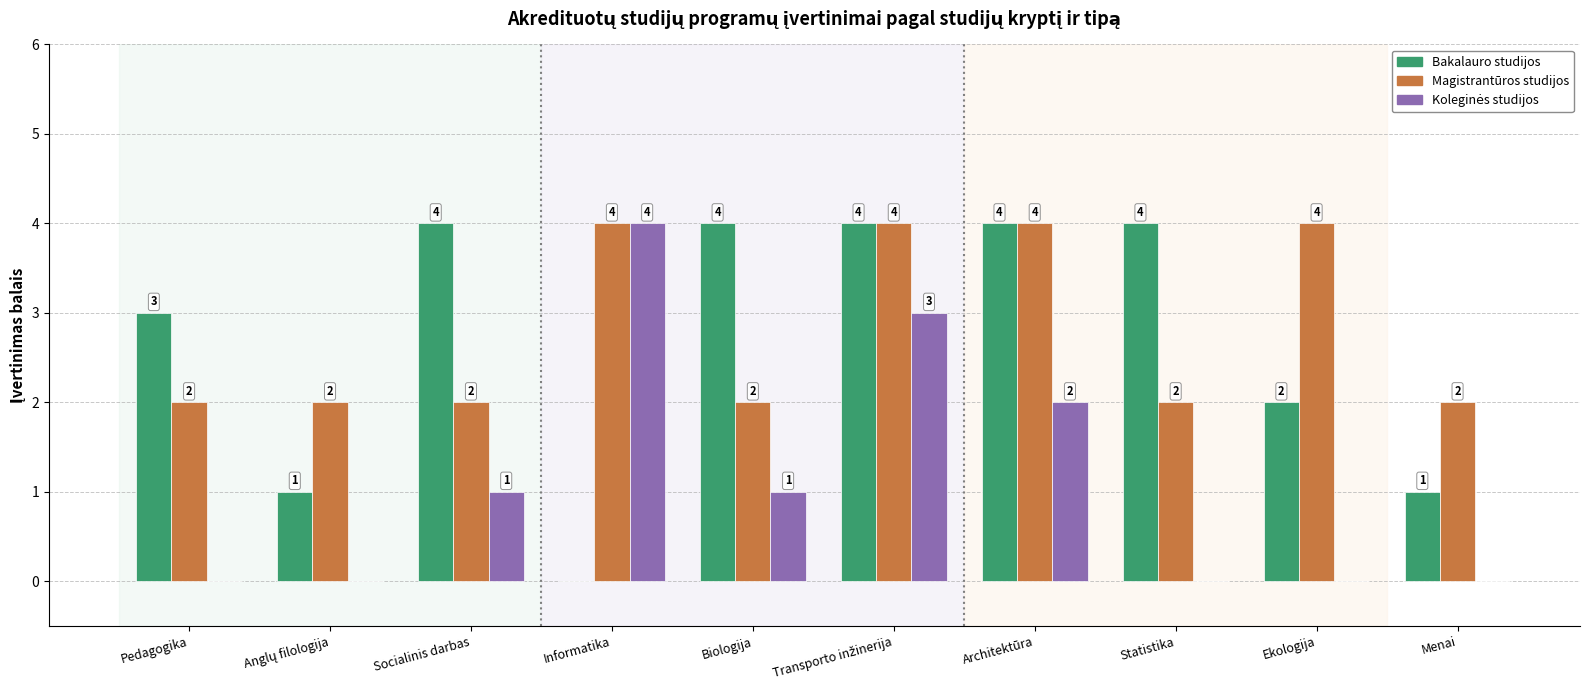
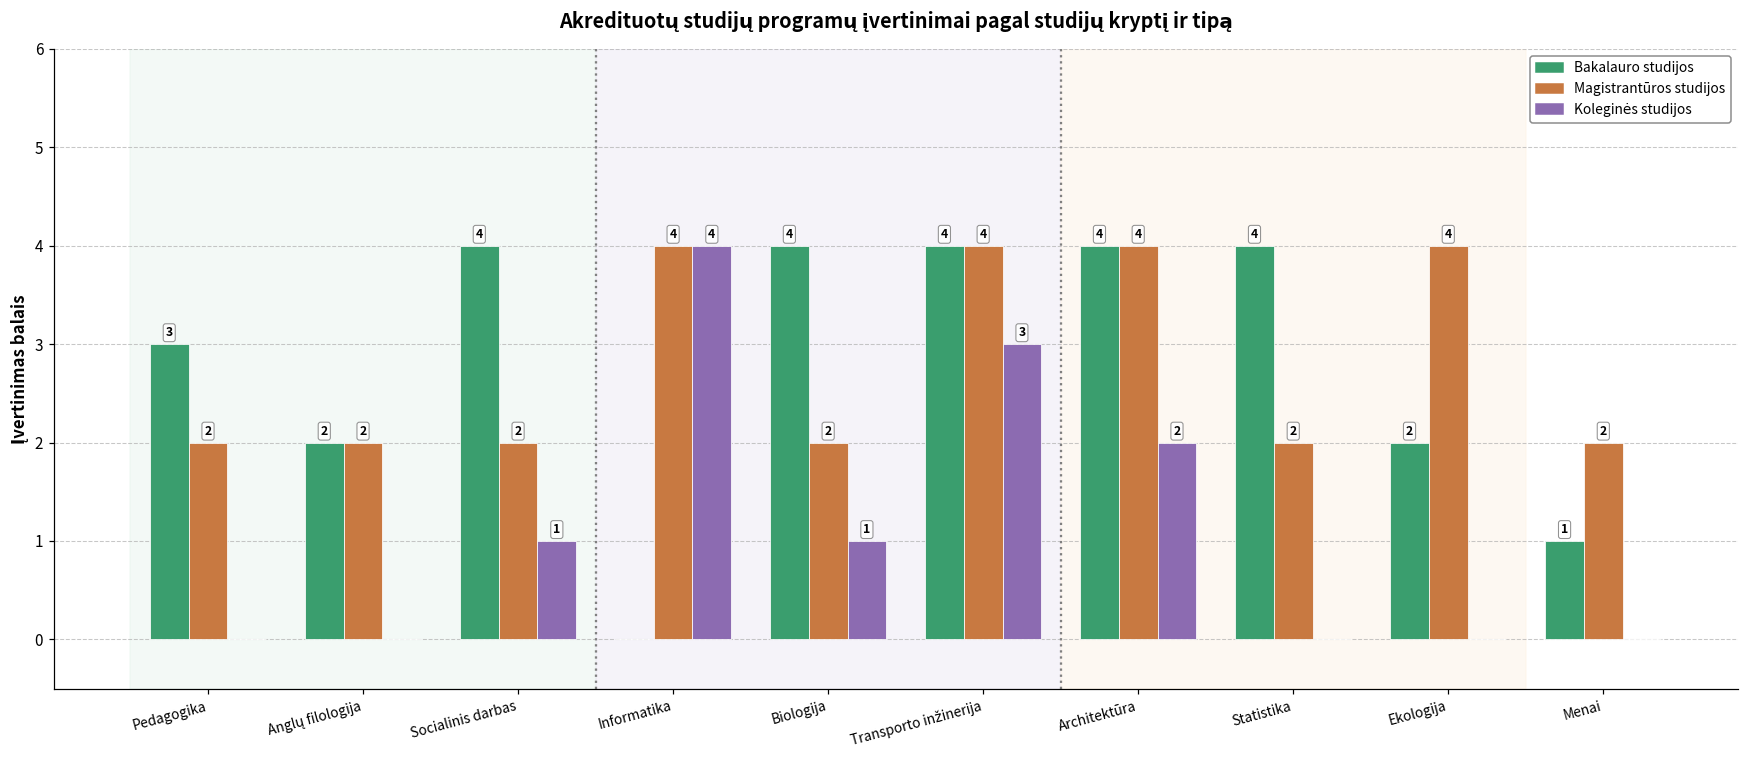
  {
    "Bakalauro studijos": {
-     "Anglų filologija": 1
+     "Anglų filologija": 2
    },
    "Koleginės studijos": {
      "Pedagogika": 0.0,
      "Anglų filologija": 0.0,
      "Statistika": 0.0,
      "Ekologija": 0.0,
      "Menai": 0.0
    }
  }
